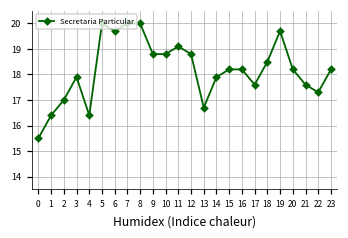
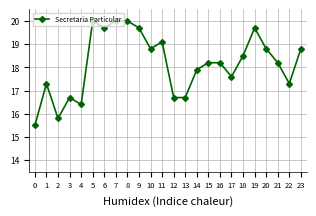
  {
    "0": 15.5,
-   "1": 16.4,
-   "2": 17.0,
-   "3": 17.9,
+   "1": 17.3,
+   "2": 15.8,
+   "3": 16.7,
    "4": 16.4,
    "6": 19.7,
    "8": 20.0,
-   "9": 18.8,
+   "9": 19.7,
    "10": 18.8,
    "11": 19.1,
-   "12": 18.8,
+   "12": 16.7,
    "13": 16.7,
    "14": 17.9,
    "15": 18.2,
    "16": 18.2,
    "17": 17.6,
    "18": 18.5,
    "19": 19.7,
-   "20": 18.2,
-   "21": 17.6,
+   "20": 18.8,
+   "21": 18.2,
    "22": 17.3,
-   "23": 18.2
+   "23": 18.8
  }
